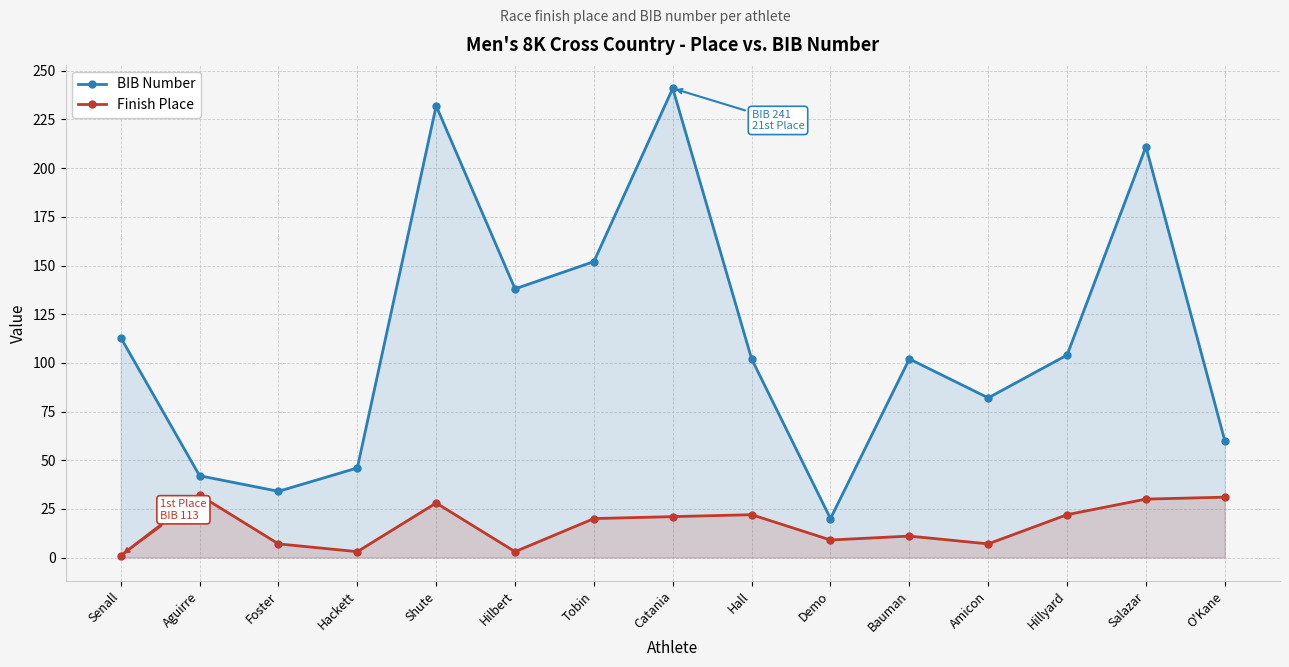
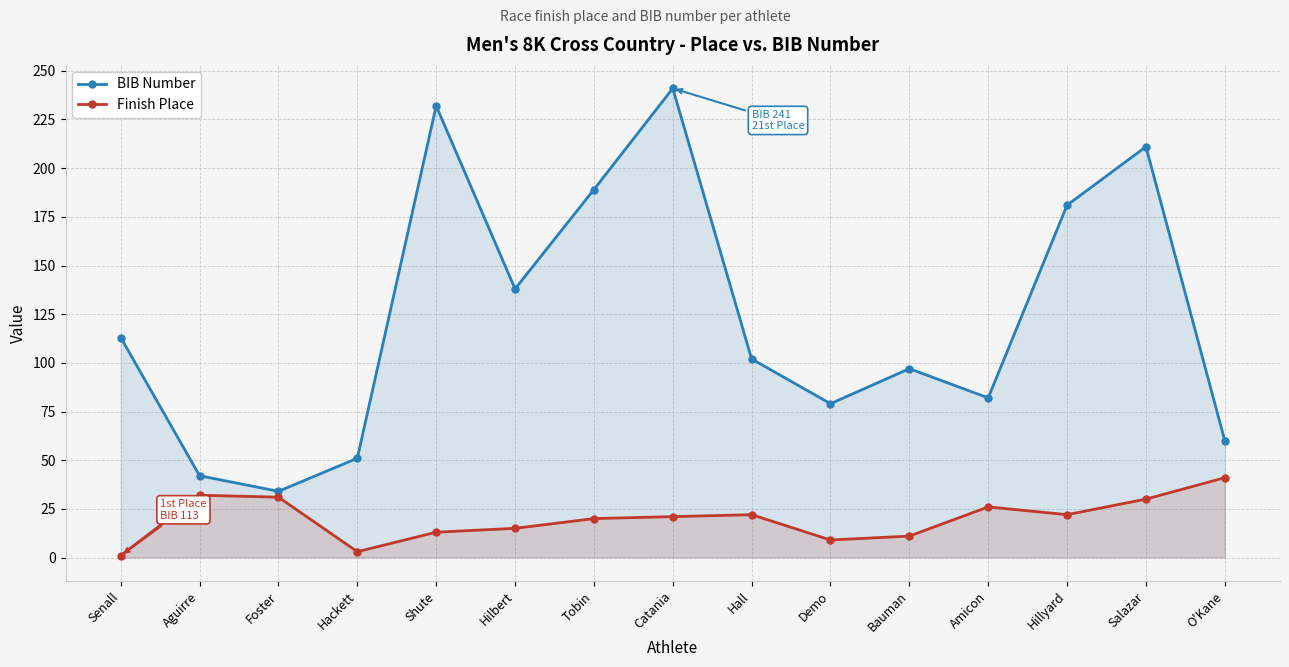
  {
    "BIB Number": {
      "Senall": 113,
      "Aguirre": 42,
      "Foster": 34,
-     "Hackett": 46,
+     "Hackett": 51,
      "Shute": 232,
      "Hilbert": 138,
-     "Tobin": 152,
+     "Tobin": 189,
      "Hall": 102,
-     "Demo": 20,
-     "Bauman": 102,
+     "Demo": 79,
+     "Bauman": 97,
      "Amicon": 82,
-     "Hillyard": 104,
+     "Hillyard": 181,
      "Salazar": 211,
      "O'Kane": 60
    },
    "Finish Place": {
      "Senall": 1,
-     "Foster": 7,
+     "Foster": 31,
      "Hackett": 3,
-     "Shute": 28,
-     "Hilbert": 3,
+     "Shute": 13,
+     "Hilbert": 15,
      "Tobin": 20,
      "Catania": 21,
      "Hall": 22,
      "Demo": 9,
      "Bauman": 11,
-     "Amicon": 7,
+     "Amicon": 26,
      "Hillyard": 22,
      "Salazar": 30,
-     "O'Kane": 31
+     "O'Kane": 41
    }
  }
